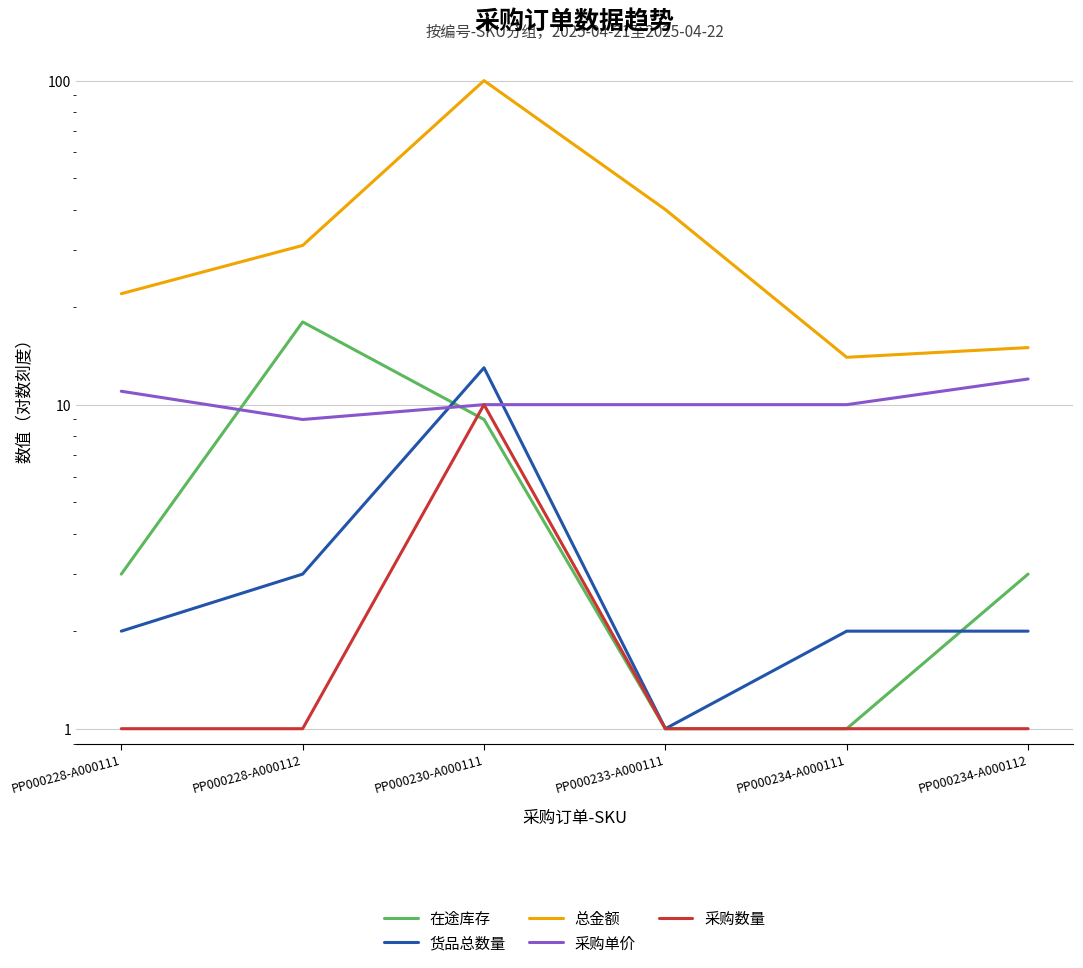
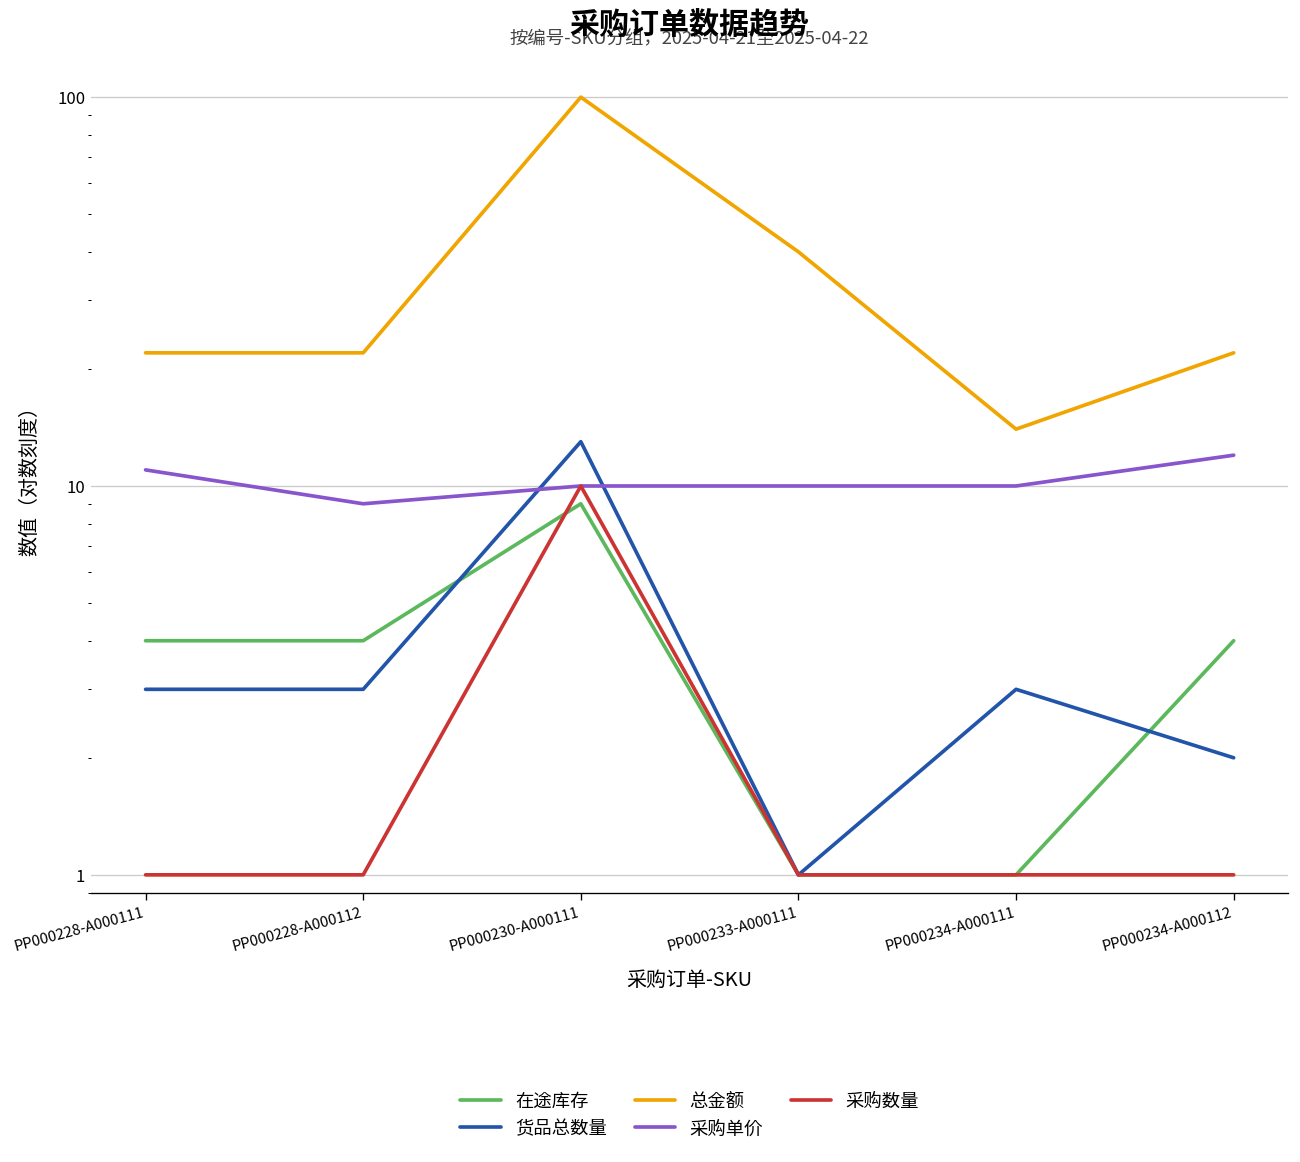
  {
    "在途库存": {
-     "PP000228-A000111": 3,
-     "PP000228-A000112": 18,
+     "PP000228-A000111": 4,
+     "PP000228-A000112": 4,
      "PP000230-A000111": 9,
-     "PP000234-A000112": 3
+     "PP000234-A000112": 4
    },
    "货品总数量": {
-     "PP000228-A000111": 2,
+     "PP000228-A000111": 3,
      "PP000228-A000112": 3,
      "PP000230-A000111": 13,
-     "PP000234-A000111": 2,
+     "PP000234-A000111": 3,
      "PP000234-A000112": 2
    },
    "总金额": {
      "PP000228-A000111": 22,
-     "PP000228-A000112": 31,
+     "PP000228-A000112": 22,
      "PP000230-A000111": 100,
      "PP000233-A000111": 40,
      "PP000234-A000111": 14,
-     "PP000234-A000112": 15
+     "PP000234-A000112": 22
    },
    "采购单价": {
      "PP000228-A000111": 11,
      "PP000228-A000112": 9,
      "PP000233-A000111": 10,
      "PP000234-A000111": 10,
      "PP000234-A000112": 12
    },
    "采购数量": {
      "PP000228-A000111": 1,
      "PP000228-A000112": 1,
      "PP000234-A000112": 1
    }
  }
